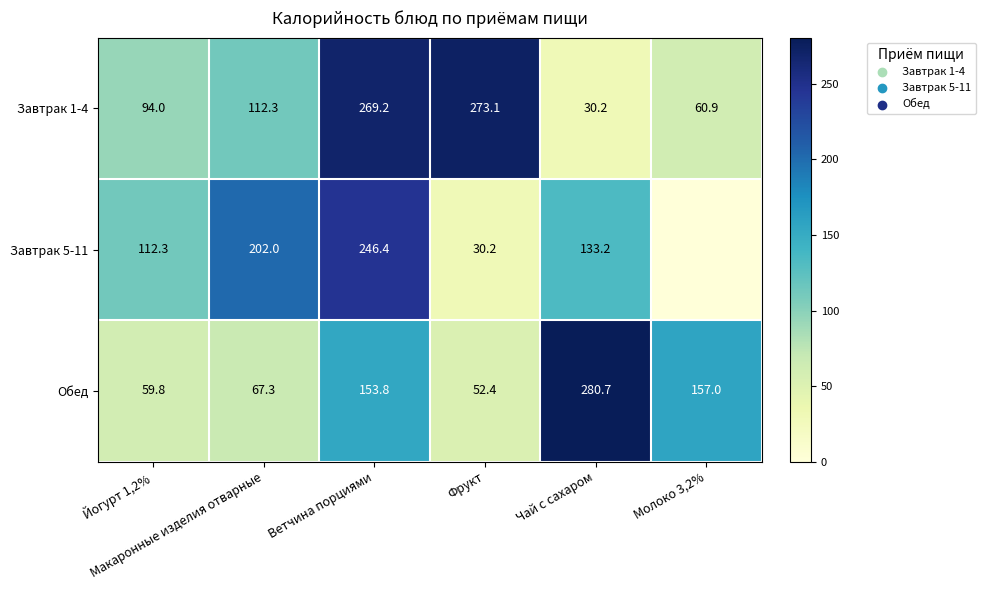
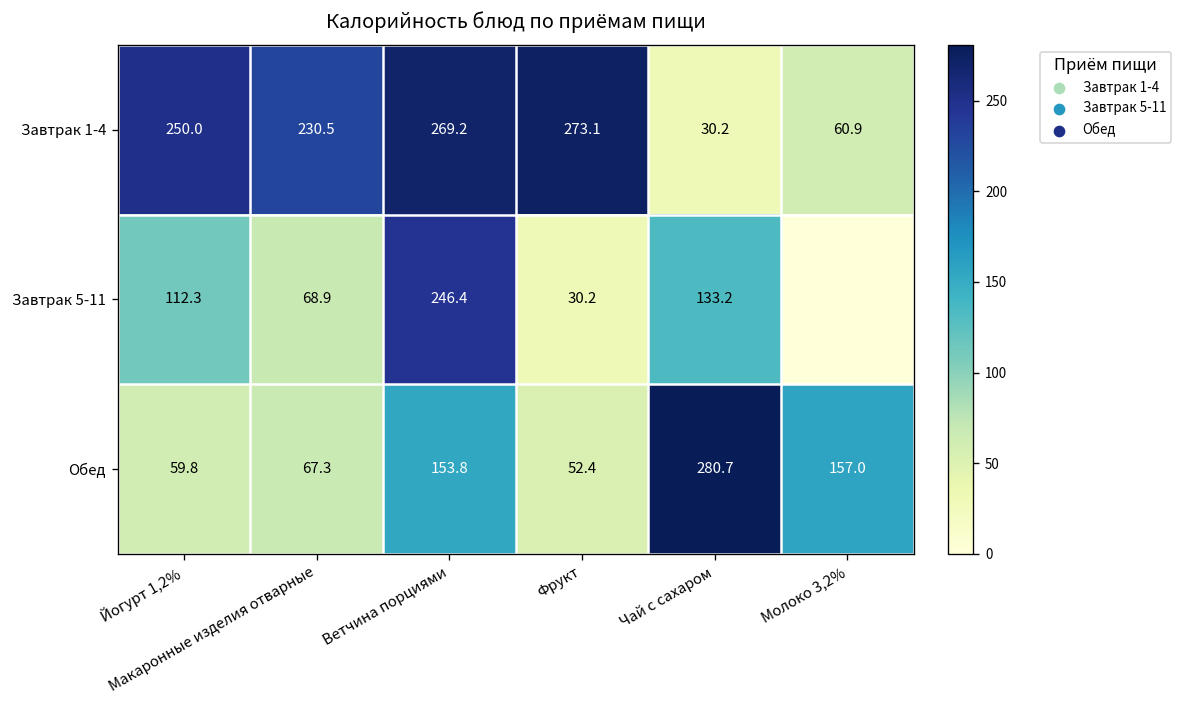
  {
    "Завтрак 1-4": {
-     "Йогурт 1,2%": 94.0,
-     "Макаронные изделия отварные": 112.3,
+     "Йогурт 1,2%": 250.0,
+     "Макаронные изделия отварные": 230.5,
      "Ветчина порциями": 269.2,
      "Фрукт": 273.1,
      "Чай с сахаром": 30.2,
      "Молоко 3,2%": 60.9
    },
    "Завтрак 5-11": {
      "Йогурт 1,2%": 112.3,
-     "Макаронные изделия отварные": 202.0,
+     "Макаронные изделия отварные": 68.9,
      "Ветчина порциями": 246.4,
      "Фрукт": 30.2,
      "Чай с сахаром": 133.2
    },
    "Обед": {
      "Йогурт 1,2%": 59.8,
      "Макаронные изделия отварные": 67.3,
      "Ветчина порциями": 153.8,
      "Фрукт": 52.4,
      "Чай с сахаром": 280.7,
      "Молоко 3,2%": 157.0
    }
  }
